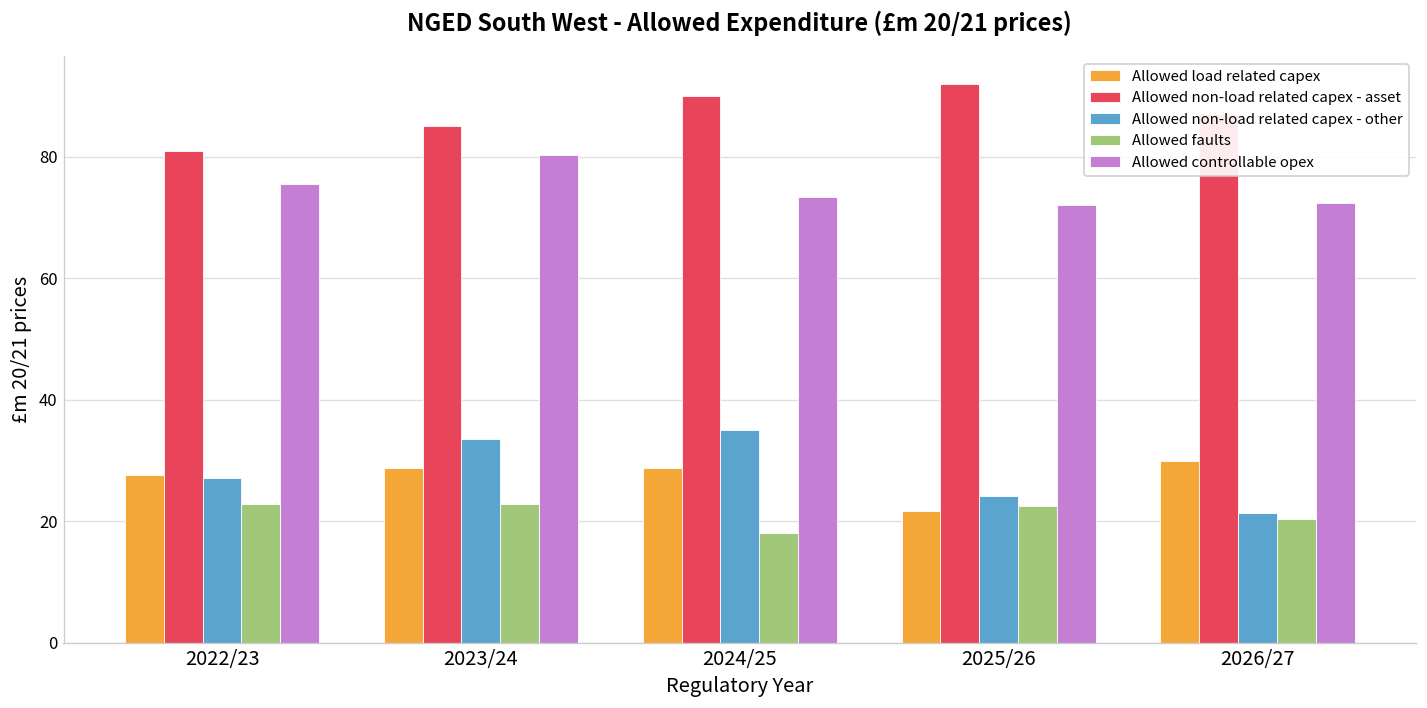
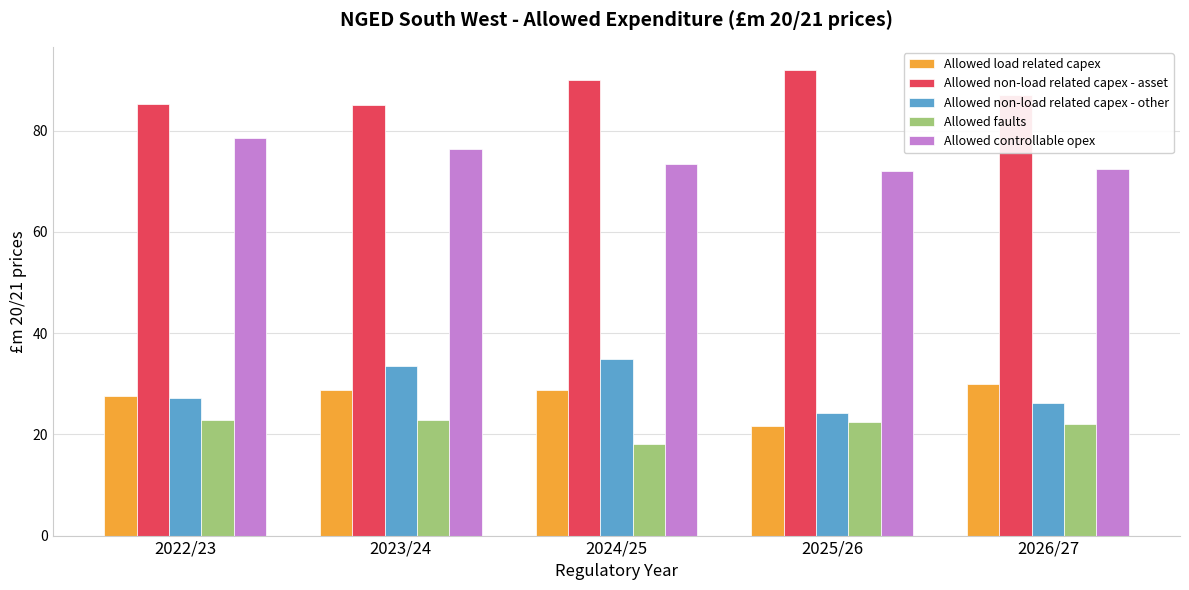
  {
    "Allowed load related capex": {
      "2022/23": 28,
      "2023/24": 29,
      "2024/25": 29,
      "2025/26": 22,
      "2026/27": 30
    },
    "Allowed non-load related capex - asset": {
-     "2022/23": 81,
+     "2022/23": 85,
      "2023/24": 85,
      "2024/25": 90,
      "2025/26": 92
    },
    "Allowed non-load related capex - other": {
      "2022/23": 27,
      "2023/24": 33,
      "2024/25": 35,
      "2025/26": 24,
-     "2026/27": 21
+     "2026/27": 26
    },
    "Allowed faults": {
      "2022/23": 23,
      "2023/24": 23,
      "2024/25": 18,
      "2025/26": 23,
-     "2026/27": 20
+     "2026/27": 22
    },
    "Allowed controllable opex": {
-     "2022/23": 75,
-     "2023/24": 80,
+     "2022/23": 79,
+     "2023/24": 76,
      "2024/25": 73,
      "2025/26": 72,
      "2026/27": 72
    }
  }
